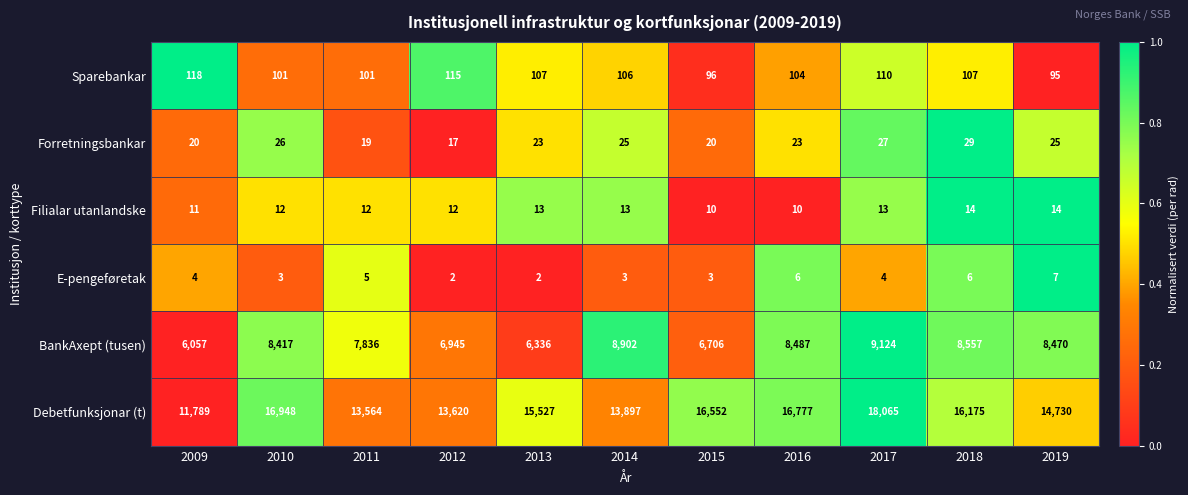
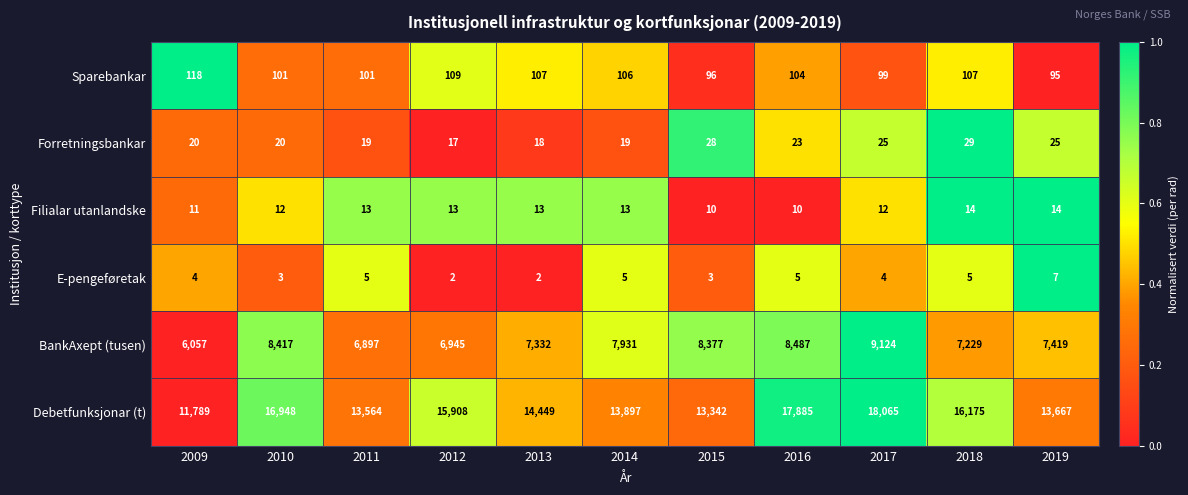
  {
    "Sparebankar": {
      "2009": "118",
      "2010": "101",
      "2011": "101",
-     "2012": "115",
+     "2012": "109",
      "2013": "107",
      "2014": "106",
      "2015": "96",
      "2016": "104",
-     "2017": "110",
+     "2017": "99",
      "2018": "107",
      "2019": "95"
    },
    "Forretningsbankar": {
      "2009": "20",
-     "2010": "26",
+     "2010": "20",
      "2011": "19",
      "2012": "17",
-     "2013": "23",
-     "2014": "25",
-     "2015": "20",
+     "2013": "18",
+     "2014": "19",
+     "2015": "28",
      "2016": "23",
-     "2017": "27",
+     "2017": "25",
      "2018": "29",
      "2019": "25"
    },
    "Filialar utanlandske": {
      "2009": "11",
      "2010": "12",
-     "2011": "12",
-     "2012": "12",
+     "2011": "13",
+     "2012": "13",
      "2013": "13",
      "2014": "13",
      "2015": "10",
      "2016": "10",
-     "2017": "13",
+     "2017": "12",
      "2018": "14",
      "2019": "14"
    },
    "E-pengeføretak": {
      "2009": "4",
      "2010": "3",
      "2011": "5",
      "2012": "2",
      "2013": "2",
-     "2014": "3",
+     "2014": "5",
      "2015": "3",
-     "2016": "6",
+     "2016": "5",
      "2017": "4",
-     "2018": "6",
+     "2018": "5",
      "2019": "7"
    },
    "BankAxept (tusen)": {
      "2009": "6,057",
      "2010": "8,417",
-     "2011": "7,836",
+     "2011": "6,897",
      "2012": "6,945",
-     "2013": "6,336",
-     "2014": "8,902",
-     "2015": "6,706",
+     "2013": "7,332",
+     "2014": "7,931",
+     "2015": "8,377",
      "2016": "8,487",
      "2017": "9,124",
-     "2018": "8,557",
-     "2019": "8,470"
+     "2018": "7,229",
+     "2019": "7,419"
    },
    "Debetfunksjonar (t)": {
      "2009": "11,789",
      "2010": "16,948",
      "2011": "13,564",
-     "2012": "13,620",
-     "2013": "15,527",
+     "2012": "15,908",
+     "2013": "14,449",
      "2014": "13,897",
-     "2015": "16,552",
-     "2016": "16,777",
+     "2015": "13,342",
+     "2016": "17,885",
      "2017": "18,065",
      "2018": "16,175",
-     "2019": "14,730"
+     "2019": "13,667"
    }
  }
